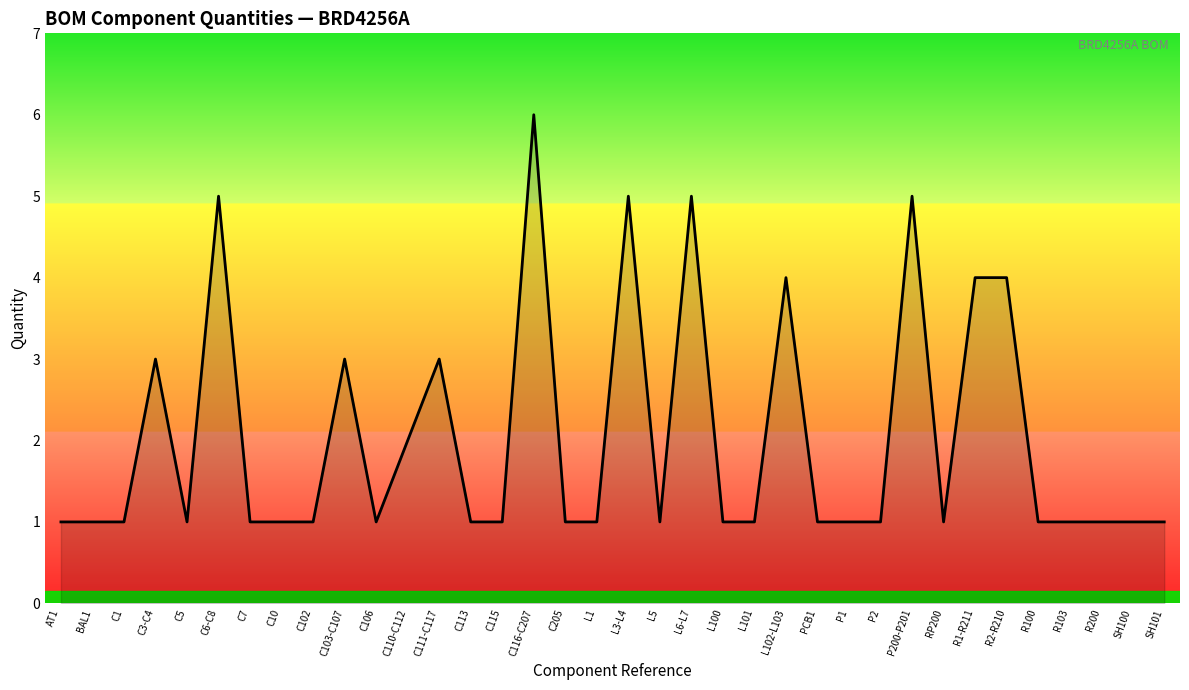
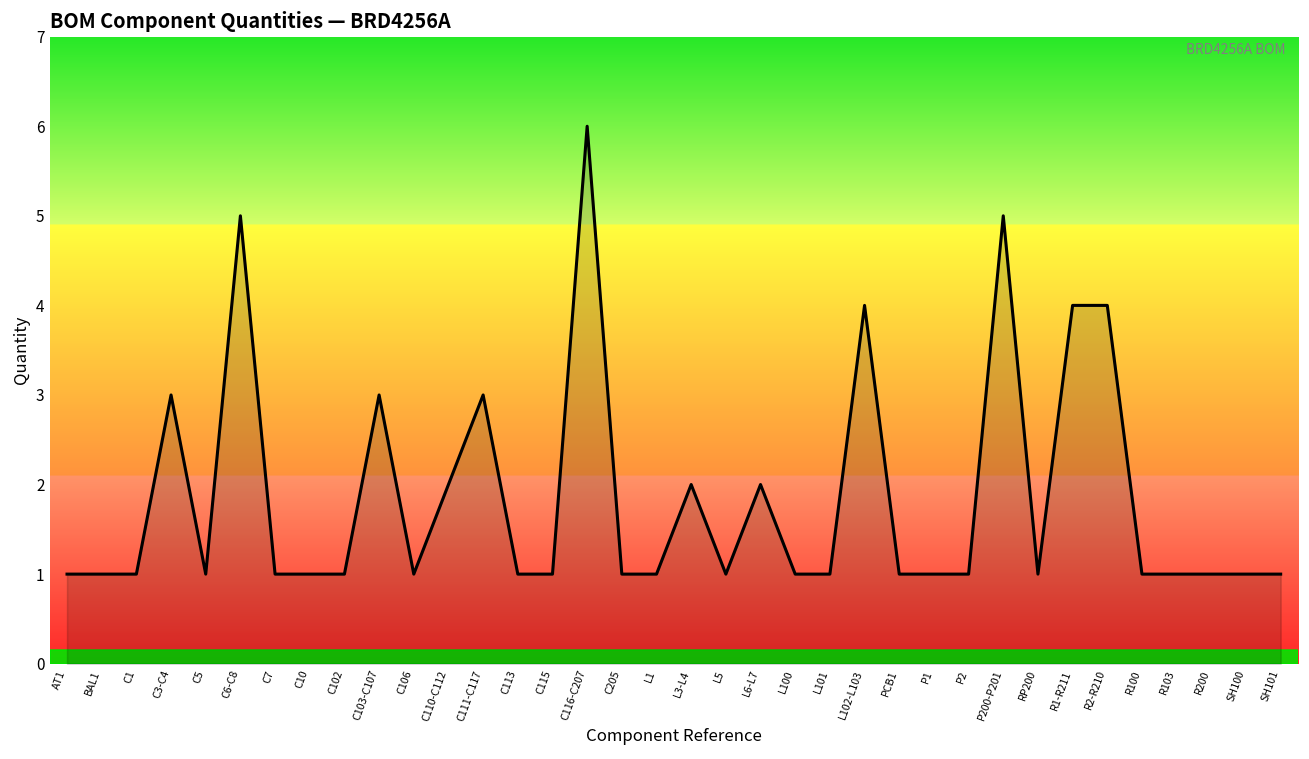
  {
    "AT1": 1,
    "BAL1": 1,
    "C1": 1,
    "C3-C4": 3,
    "C5": 1,
    "C6-C8": 5,
    "C7": 1,
    "C10": 1,
    "C102": 1,
    "C103-C107": 3,
    "C106": 1,
    "C110-C112": 2,
    "C111-C117": 3,
    "C113": 1,
    "C115": 1,
    "C116-C207": 6,
    "C205": 1,
    "L1": 1,
-   "L3-L4": 5,
+   "L3-L4": 2,
    "L5": 1,
-   "L6-L7": 5,
+   "L6-L7": 2,
    "L100": 1,
    "L101": 1,
    "L102-L103": 4,
    "PCB1": 1,
    "P1": 1,
    "P2": 1,
    "P200-P201": 5,
    "RP200": 1,
    "R1-R211": 4,
    "R2-R210": 4,
    "R100": 1,
    "R103": 1,
    "R200": 1,
    "SH100": 1,
    "SH101": 1
  }
